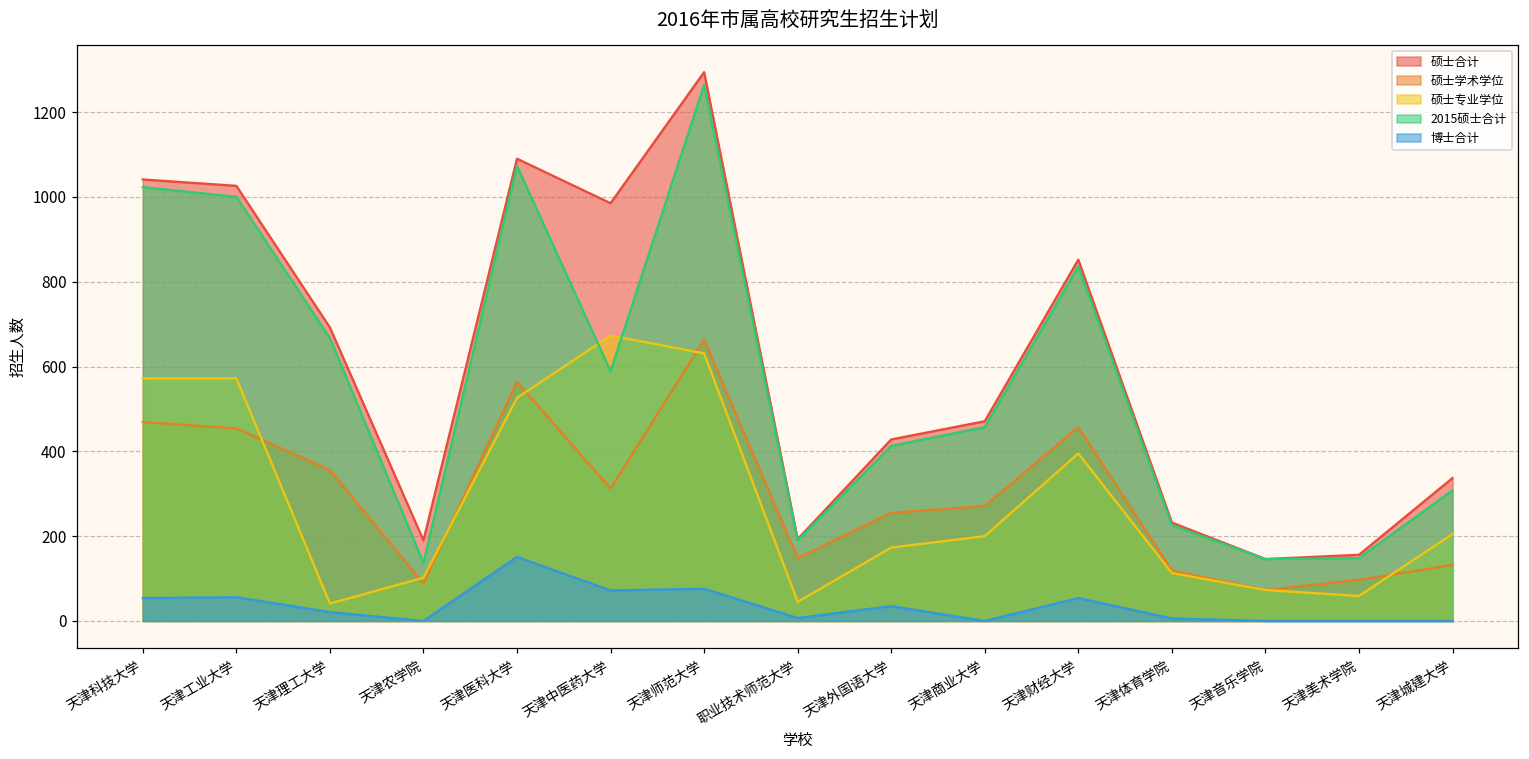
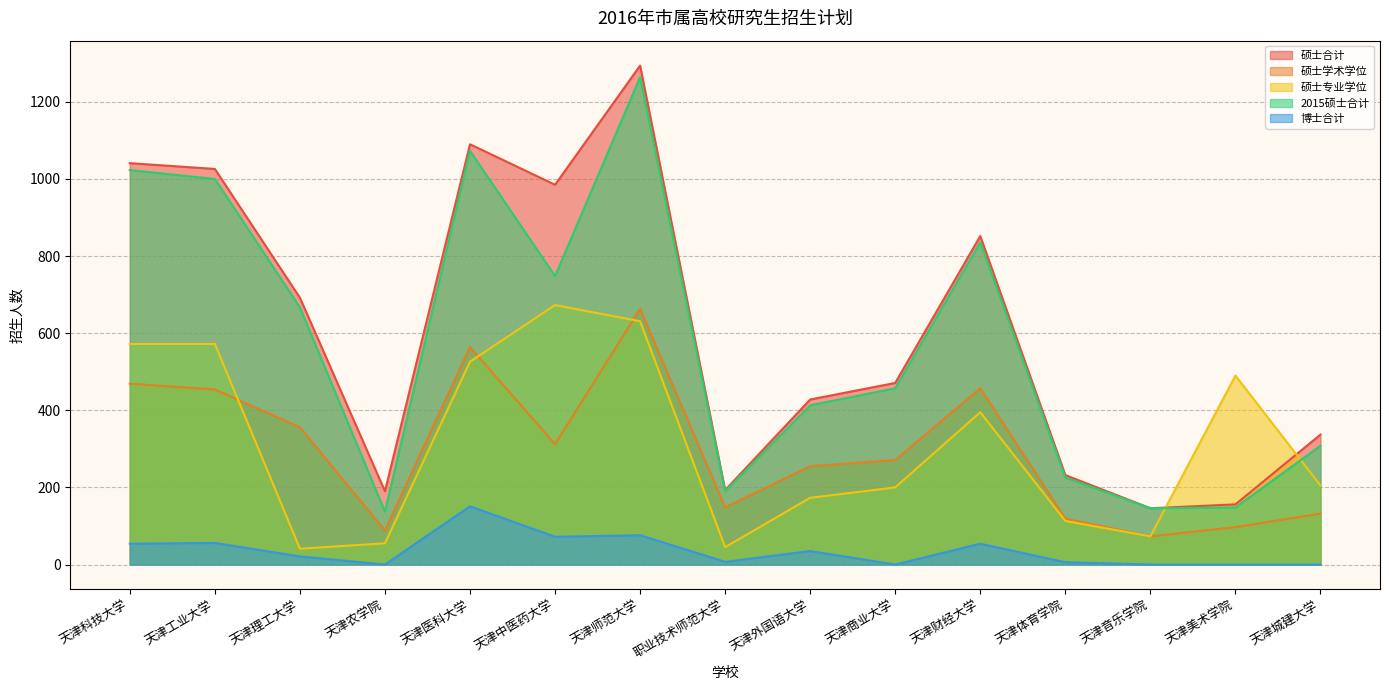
  {
    "硕士专业学位": {
      "天津科技大学": 570,
      "天津工业大学": 570,
      "天津理工大学": 40,
-     "天津农学院": 100,
+     "天津农学院": 60,
      "天津医科大学": 530,
      "天津中医药大学": 670,
      "天津师范大学": 630,
      "职业技术师范大学": 50,
      "天津外国语大学": 170,
      "天津商业大学": 200,
      "天津财经大学": 400,
-     "天津美术学院": 60,
+     "天津美术学院": 490,
      "天津城建大学": 210
    },
    "2015硕士合计": {
      "天津科技大学": 1020,
      "天津工业大学": 1000,
      "天津理工大学": 670,
      "天津农学院": 140,
      "天津医科大学": 1070,
-     "天津中医药大学": 590,
+     "天津中医药大学": 750,
      "天津师范大学": 1260,
      "天津外国语大学": 410,
      "天津商业大学": 460,
      "天津财经大学": 840,
      "天津美术学院": 150,
      "天津城建大学": 310
    },
    "博士合计": {
      "天津科技大学": 50,
      "天津工业大学": 60,
      "天津理工大学": 20,
      "天津农学院": 0,
      "天津医科大学": 150,
      "天津中医药大学": 70,
      "天津师范大学": 80,
      "职业技术师范大学": 10,
      "天津外国语大学": 40,
      "天津商业大学": 0,
      "天津财经大学": 50,
      "天津体育学院": 10,
      "天津音乐学院": 0,
      "天津美术学院": 0,
      "天津城建大学": 0
    }
  }
